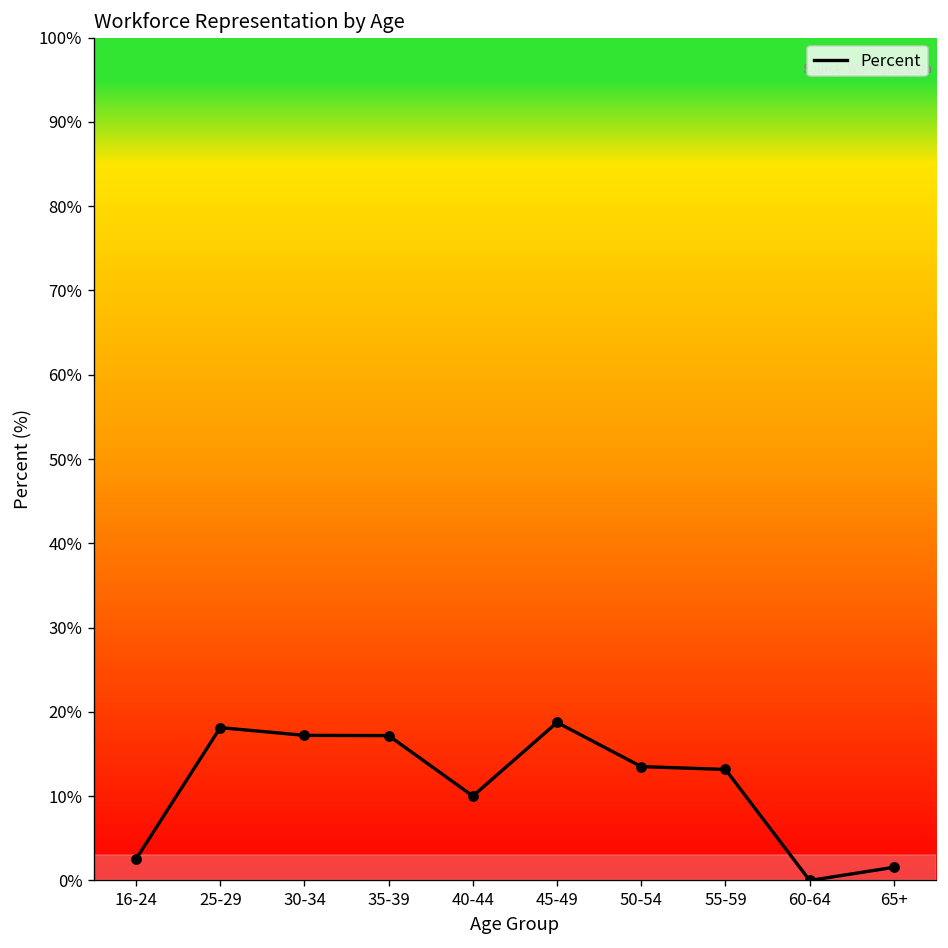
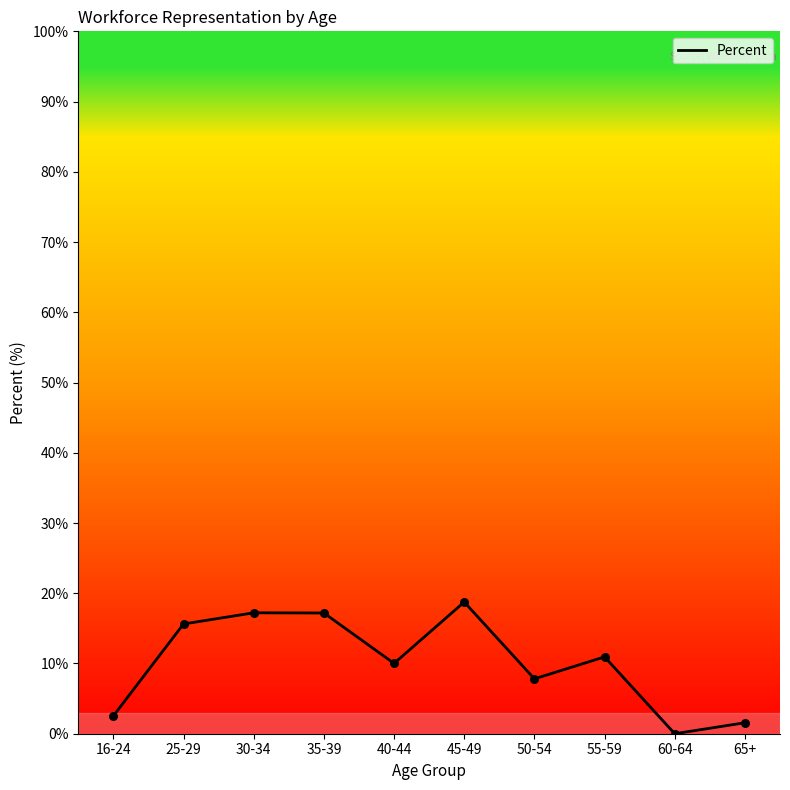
  {
-   "25-29": "18%",
+   "25-29": "16%",
    "30-34": "17%",
    "35-39": "17%",
    "40-44": "10%",
    "45-49": "19%",
-   "50-54": "14%",
-   "55-59": "13%"
+   "50-54": "8%",
+   "55-59": "11%"
  }
